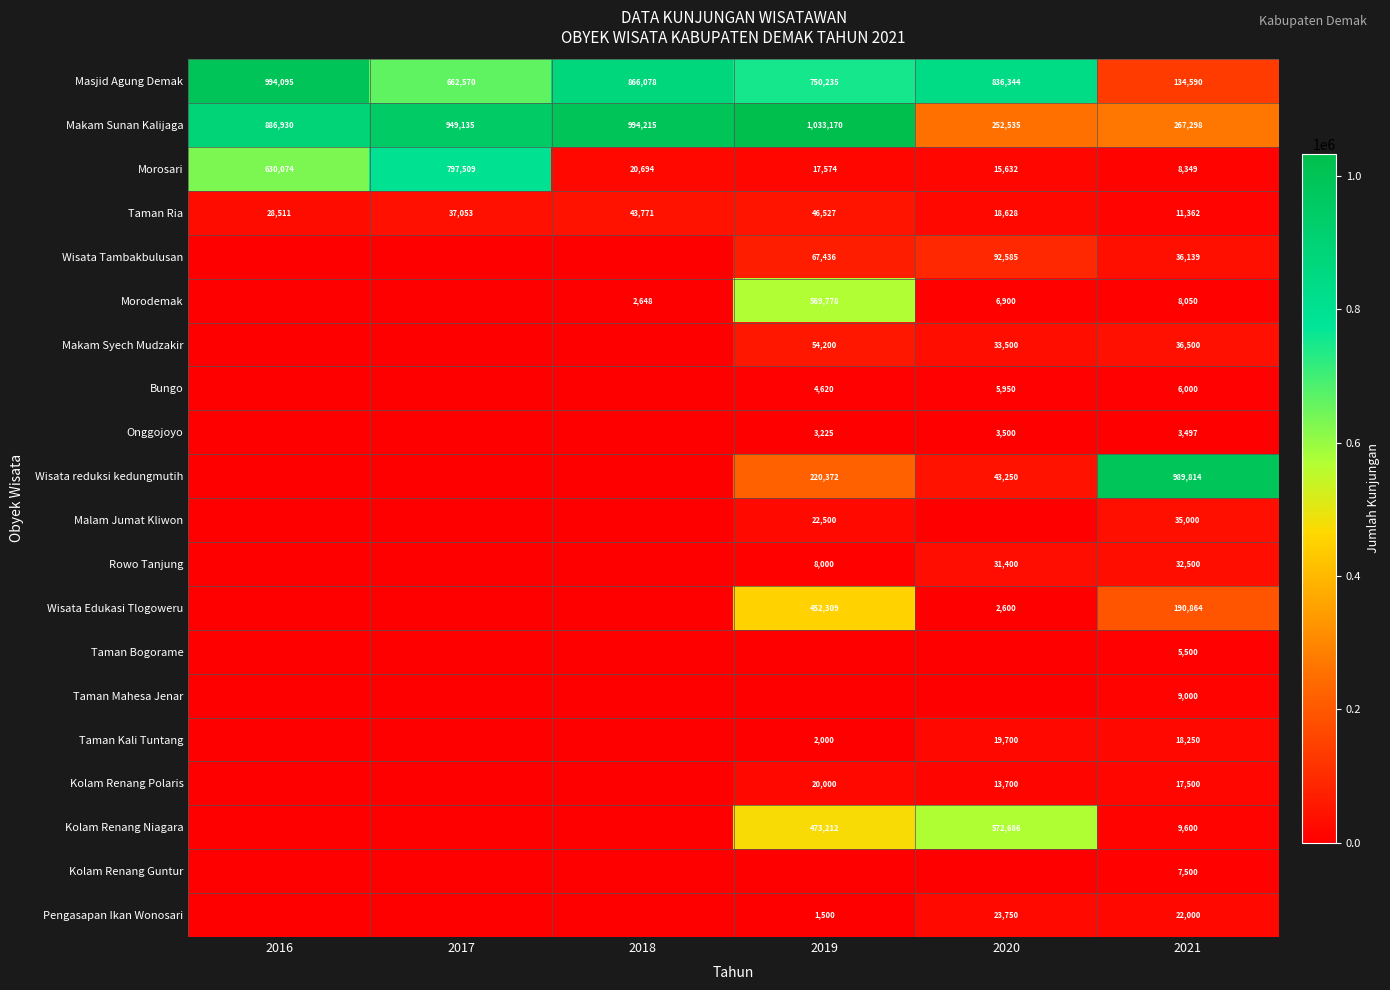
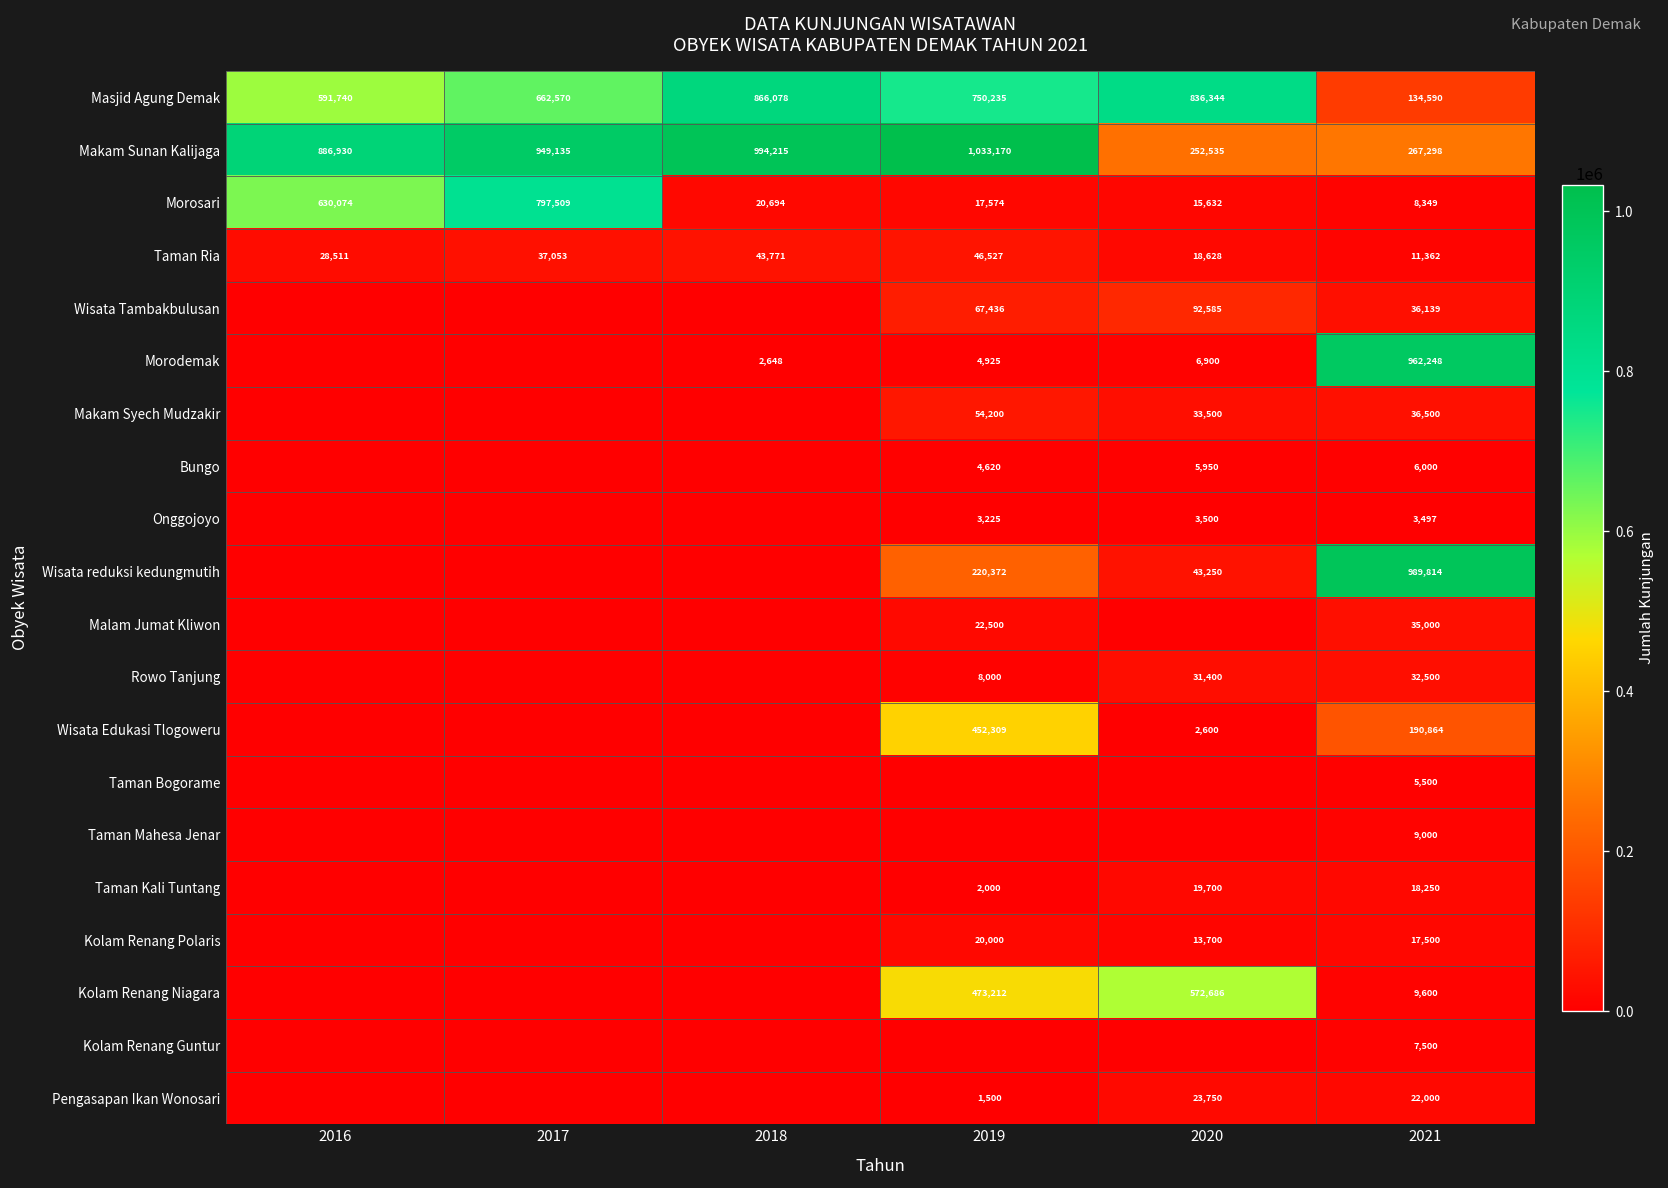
  {
    "Masjid Agung Demak": {
-     "2016": "994,095",
+     "2016": "591,740",
      "2017": "662,570",
      "2018": "866,078",
      "2019": "750,235",
      "2020": "836,344",
      "2021": "134,590"
    },
    "Makam Sunan Kalijaga": {
      "2016": "886,930",
      "2017": "949,135",
      "2018": "994,215",
      "2019": "1,033,170",
      "2020": "252,535",
      "2021": "267,298"
    },
    "Morosari": {
      "2016": "630,074",
      "2017": "797,509",
      "2018": "20,694",
      "2019": "17,574",
      "2020": "15,632",
      "2021": "8,349"
    },
    "Taman Ria": {
      "2016": "28,511",
      "2017": "37,053",
      "2018": "43,771",
      "2019": "46,527",
      "2020": "18,628",
      "2021": "11,362"
    },
    "Wisata Tambakbulusan": {
      "2019": "67,436",
      "2020": "92,585",
      "2021": "36,139"
    },
    "Morodemak": {
      "2018": "2,648",
-     "2019": "569,778",
+     "2019": "4,925",
      "2020": "6,900",
-     "2021": "8,050"
+     "2021": "962,248"
    },
    "Makam Syech Mudzakir": {
      "2019": "54,200",
      "2020": "33,500",
      "2021": "36,500"
    },
    "Bungo": {
      "2019": "4,620",
      "2020": "5,950",
      "2021": "6,000"
    },
    "Onggojoyo": {
      "2019": "3,225",
      "2020": "3,500",
      "2021": "3,497"
    },
    "Wisata reduksi kedungmutih": {
      "2019": "220,372",
      "2020": "43,250",
      "2021": "989,814"
    },
    "Malam Jumat Kliwon": {
      "2019": "22,500",
      "2021": "35,000"
    },
    "Rowo Tanjung": {
      "2019": "8,000",
      "2020": "31,400",
      "2021": "32,500"
    },
    "Wisata Edukasi Tlogoweru": {
      "2019": "452,309",
      "2020": "2,600",
      "2021": "190,864"
    },
    "Taman Bogorame": {
      "2021": "5,500"
    },
    "Taman Mahesa Jenar": {
      "2021": "9,000"
    },
    "Taman Kali Tuntang": {
      "2019": "2,000",
      "2020": "19,700",
      "2021": "18,250"
    },
    "Kolam Renang Polaris": {
      "2019": "20,000",
      "2020": "13,700",
      "2021": "17,500"
    },
    "Kolam Renang Niagara": {
      "2019": "473,212",
      "2020": "572,686",
      "2021": "9,600"
    },
    "Kolam Renang Guntur": {
      "2021": "7,500"
    },
    "Pengasapan Ikan Wonosari": {
      "2019": "1,500",
      "2020": "23,750",
      "2021": "22,000"
    }
  }
